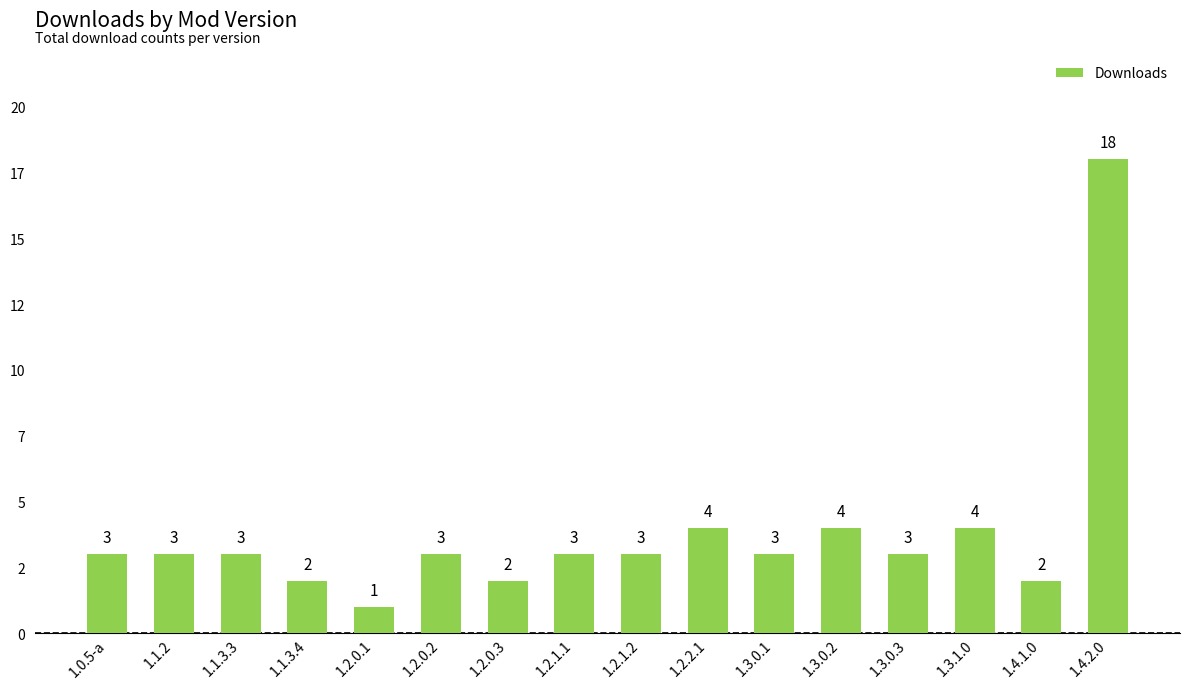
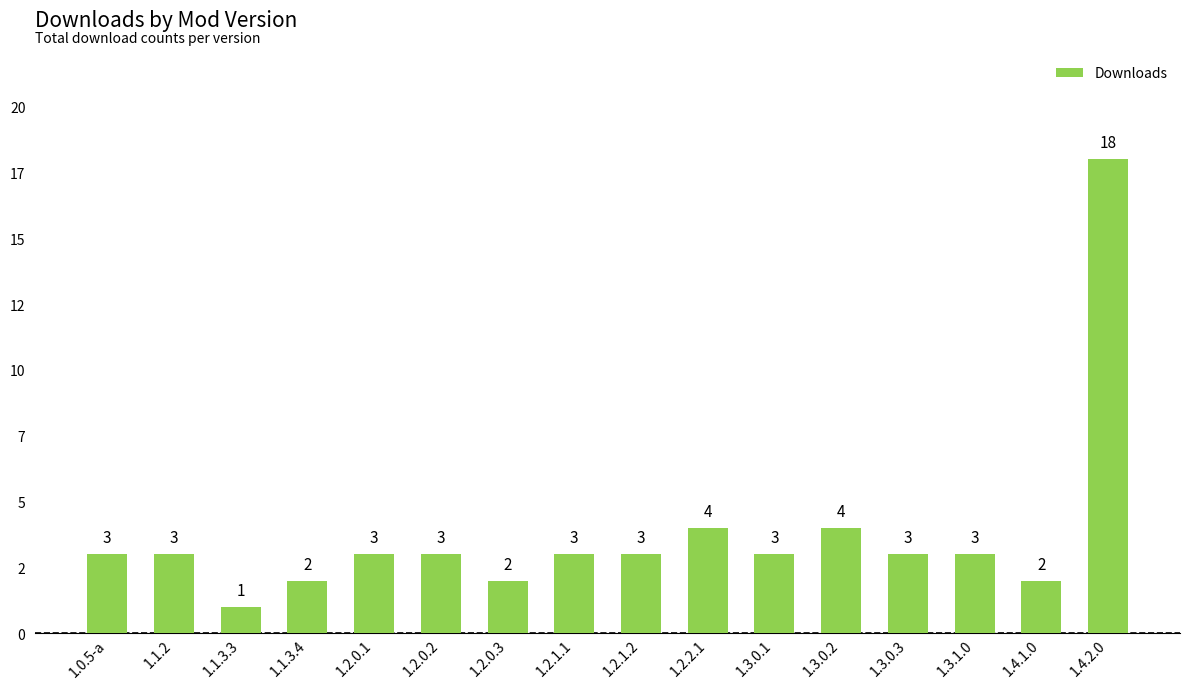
  {
    "1.0.5-a": 3,
    "1.1.2": 3,
-   "1.1.3.3": 3,
+   "1.1.3.3": 1,
    "1.1.3.4": 2,
-   "1.2.0.1": 1,
+   "1.2.0.1": 3,
    "1.2.0.2": 3,
    "1.2.0.3": 2,
    "1.2.1.1": 3,
    "1.2.1.2": 3,
    "1.2.2.1": 4,
    "1.3.0.1": 3,
    "1.3.0.2": 4,
    "1.3.0.3": 3,
-   "1.3.1.0": 4,
+   "1.3.1.0": 3,
    "1.4.1.0": 2,
    "1.4.2.0": 18
  }
